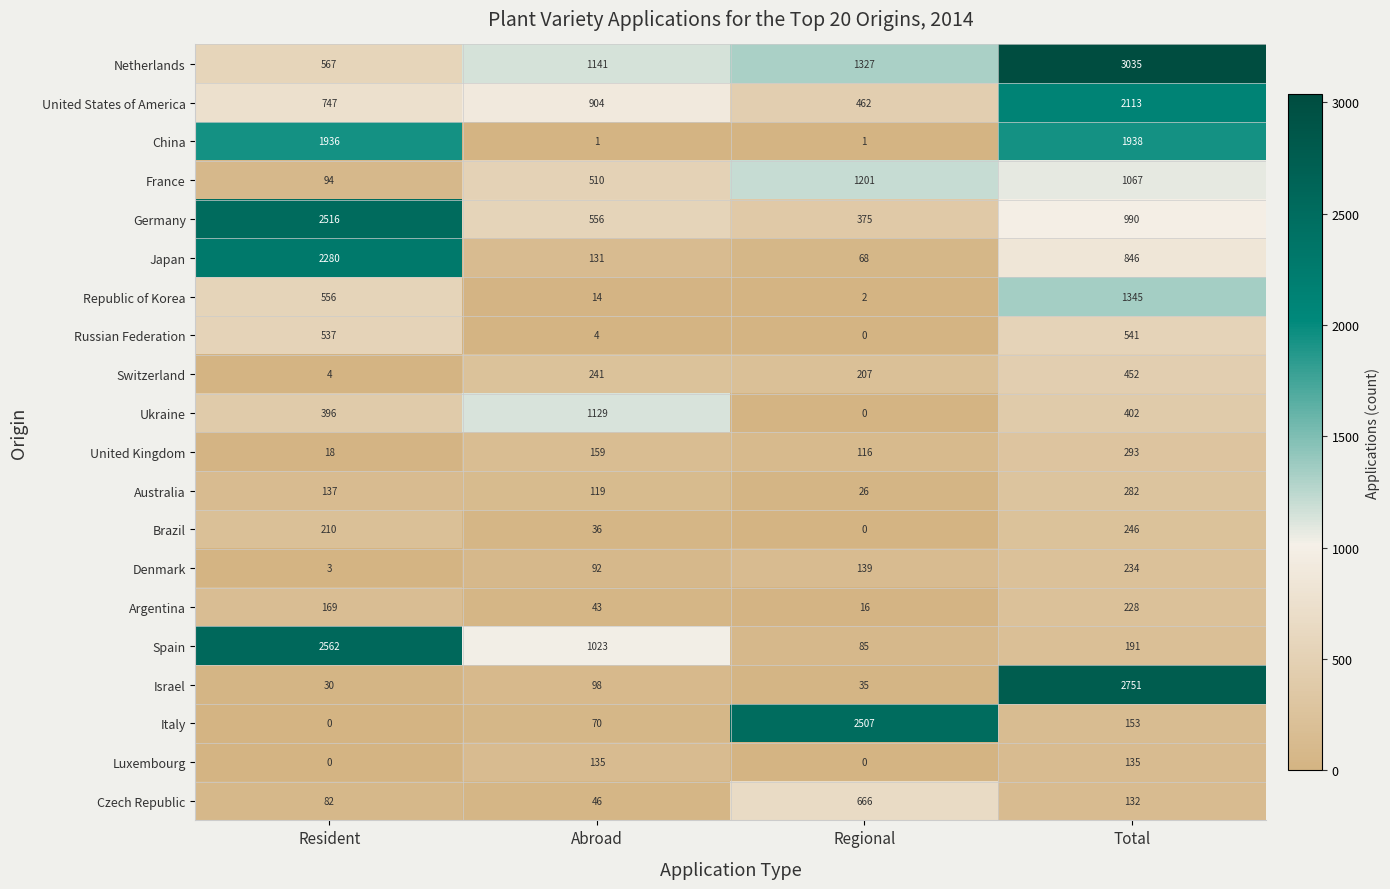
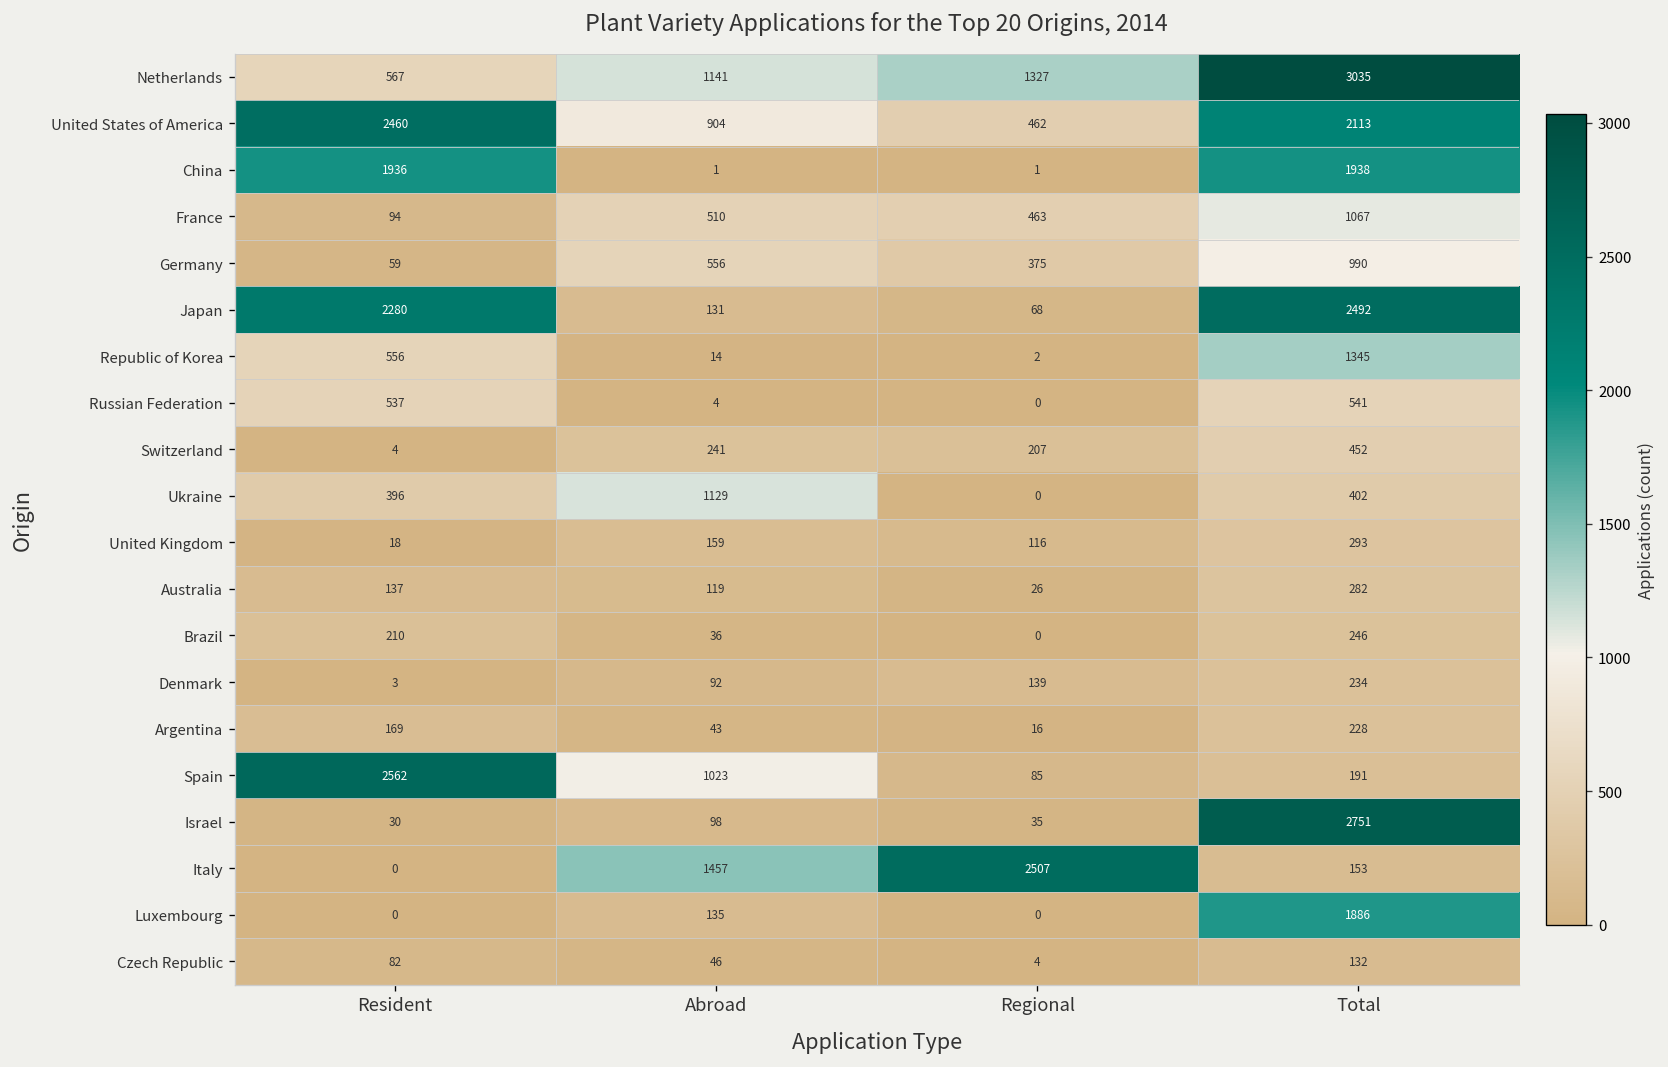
  {
    "Netherlands": {
      "Resident": 567,
      "Abroad": 1141,
      "Regional": 1327,
      "Total": 3035
    },
    "United States of America": {
-     "Resident": 747,
+     "Resident": 2460,
      "Abroad": 904,
      "Regional": 462,
      "Total": 2113
    },
    "China": {
      "Resident": 1936,
      "Abroad": 1,
      "Regional": 1,
      "Total": 1938
    },
    "France": {
      "Resident": 94,
      "Abroad": 510,
-     "Regional": 1201,
+     "Regional": 463,
      "Total": 1067
    },
    "Germany": {
-     "Resident": 2516,
+     "Resident": 59,
      "Abroad": 556,
      "Regional": 375,
      "Total": 990
    },
    "Japan": {
      "Resident": 2280,
      "Abroad": 131,
      "Regional": 68,
-     "Total": 846
+     "Total": 2492
    },
    "Republic of Korea": {
      "Resident": 556,
      "Abroad": 14,
      "Regional": 2,
      "Total": 1345
    },
    "Russian Federation": {
      "Resident": 537,
      "Abroad": 4,
      "Regional": 0,
      "Total": 541
    },
    "Switzerland": {
      "Resident": 4,
      "Abroad": 241,
      "Regional": 207,
      "Total": 452
    },
    "Ukraine": {
      "Resident": 396,
      "Abroad": 1129,
      "Regional": 0,
      "Total": 402
    },
    "United Kingdom": {
      "Resident": 18,
      "Abroad": 159,
      "Regional": 116,
      "Total": 293
    },
    "Australia": {
      "Resident": 137,
      "Abroad": 119,
      "Regional": 26,
      "Total": 282
    },
    "Brazil": {
      "Resident": 210,
      "Abroad": 36,
      "Regional": 0,
      "Total": 246
    },
    "Denmark": {
      "Resident": 3,
      "Abroad": 92,
      "Regional": 139,
      "Total": 234
    },
    "Argentina": {
      "Resident": 169,
      "Abroad": 43,
      "Regional": 16,
      "Total": 228
    },
    "Spain": {
      "Resident": 2562,
      "Abroad": 1023,
      "Regional": 85,
      "Total": 191
    },
    "Israel": {
      "Resident": 30,
      "Abroad": 98,
      "Regional": 35,
      "Total": 2751
    },
    "Italy": {
      "Resident": 0,
-     "Abroad": 70,
+     "Abroad": 1457,
      "Regional": 2507,
      "Total": 153
    },
    "Luxembourg": {
      "Resident": 0,
      "Abroad": 135,
      "Regional": 0,
-     "Total": 135
+     "Total": 1886
    },
    "Czech Republic": {
      "Resident": 82,
      "Abroad": 46,
-     "Regional": 666,
+     "Regional": 4,
      "Total": 132
    }
  }
